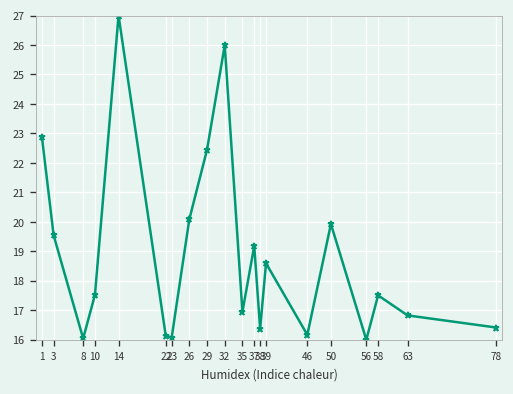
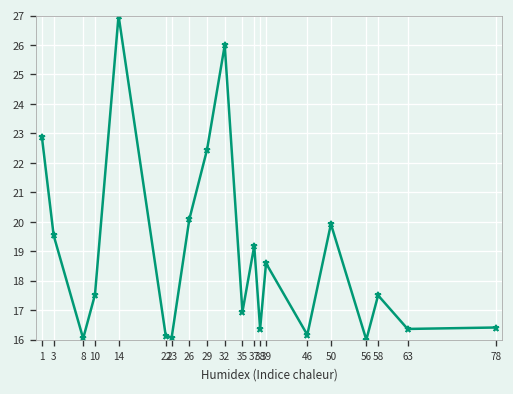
  {
    "1": 22.9,
    "3": 19.5,
    "8": 16.0,
    "10": 17.5,
    "14": 27.0,
    "26": 20.1,
    "29": 22.4,
    "32": 26.0,
    "35": 16.9,
    "46": 16.2,
    "50": 19.9,
    "56": 16.0,
    "58": 17.5,
-   "63": 16.8,
+   "63": 16.4,
    "78": 16.4
  }
